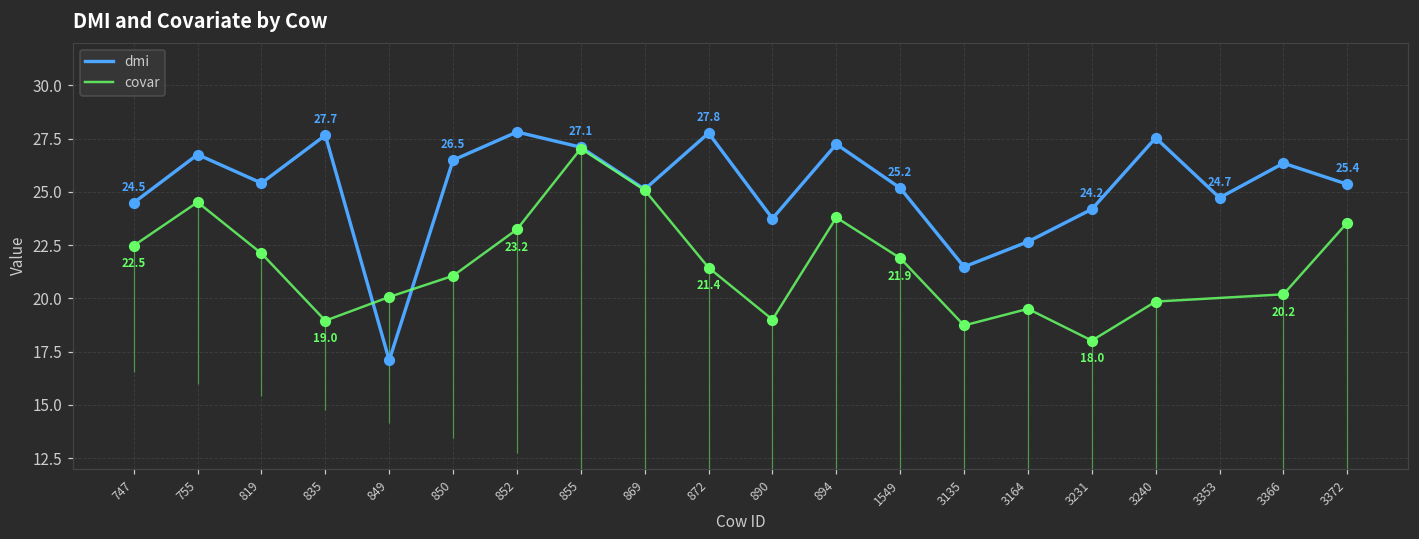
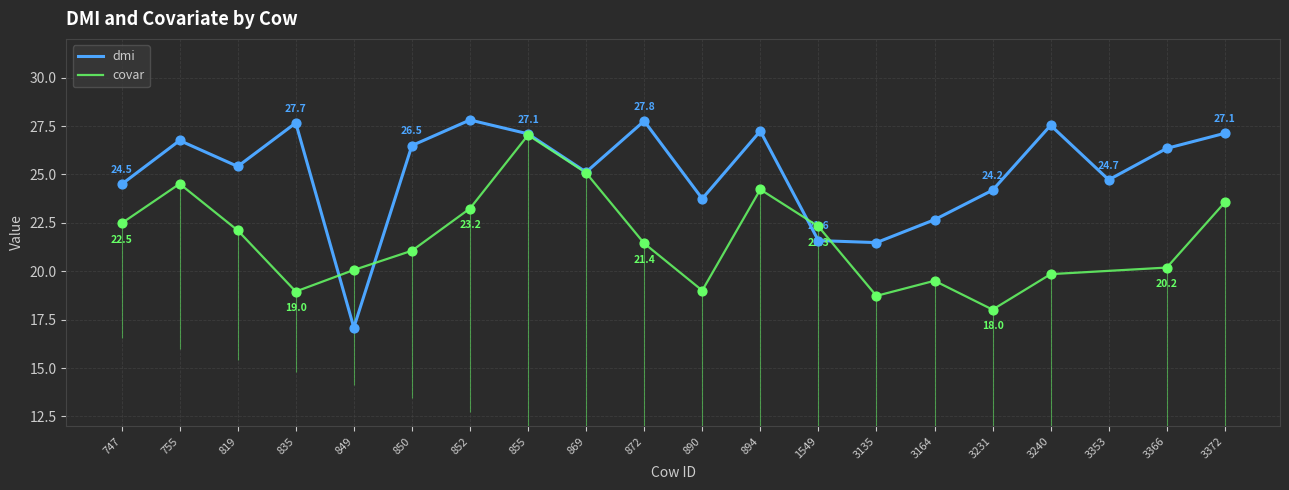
  {
    "dmi": {
      "747": 24.5,
      "835": 27.7,
      "850": 26.5,
      "872": 27.8,
-     "1549": 25.2,
+     "1549": 21.6,
      "3231": 24.2,
      "3353": 24.7,
-     "3372": 25.4
+     "3372": 27.1
    },
    "covar": {
      "747": 22.5,
      "835": 19.0,
      "852": 23.2,
      "872": 21.4,
-     "894": 23.8,
-     "1549": 21.9,
+     "894": 24.2,
+     "1549": 22.3,
      "3231": 18.0,
      "3366": 20.2
    }
  }
